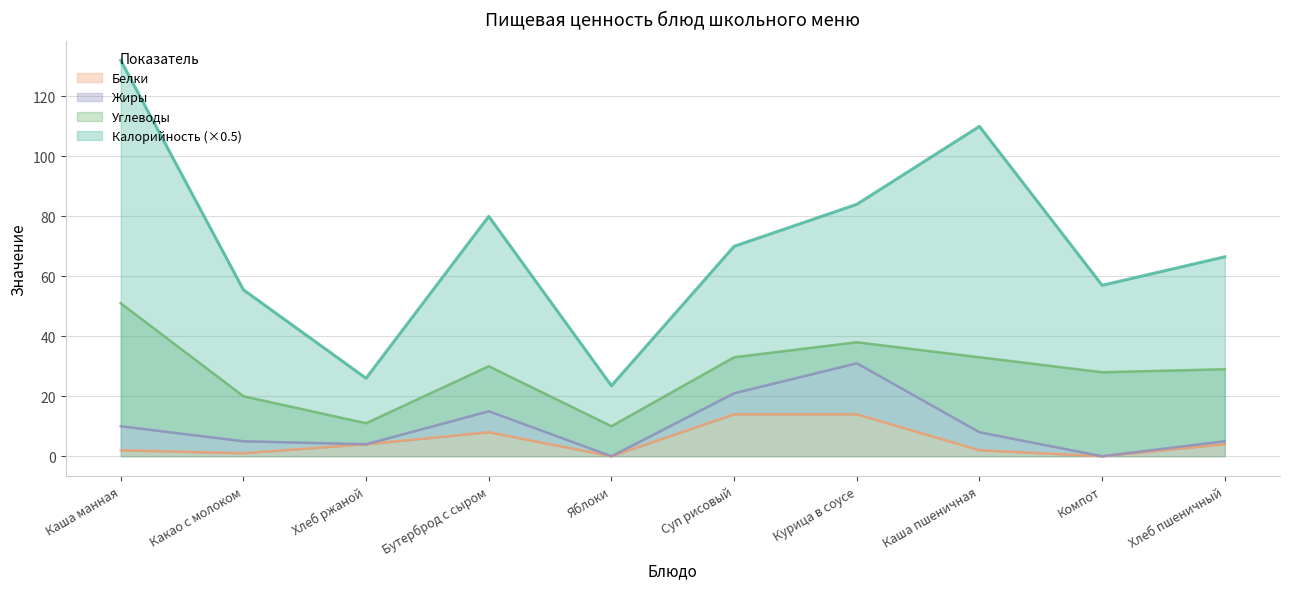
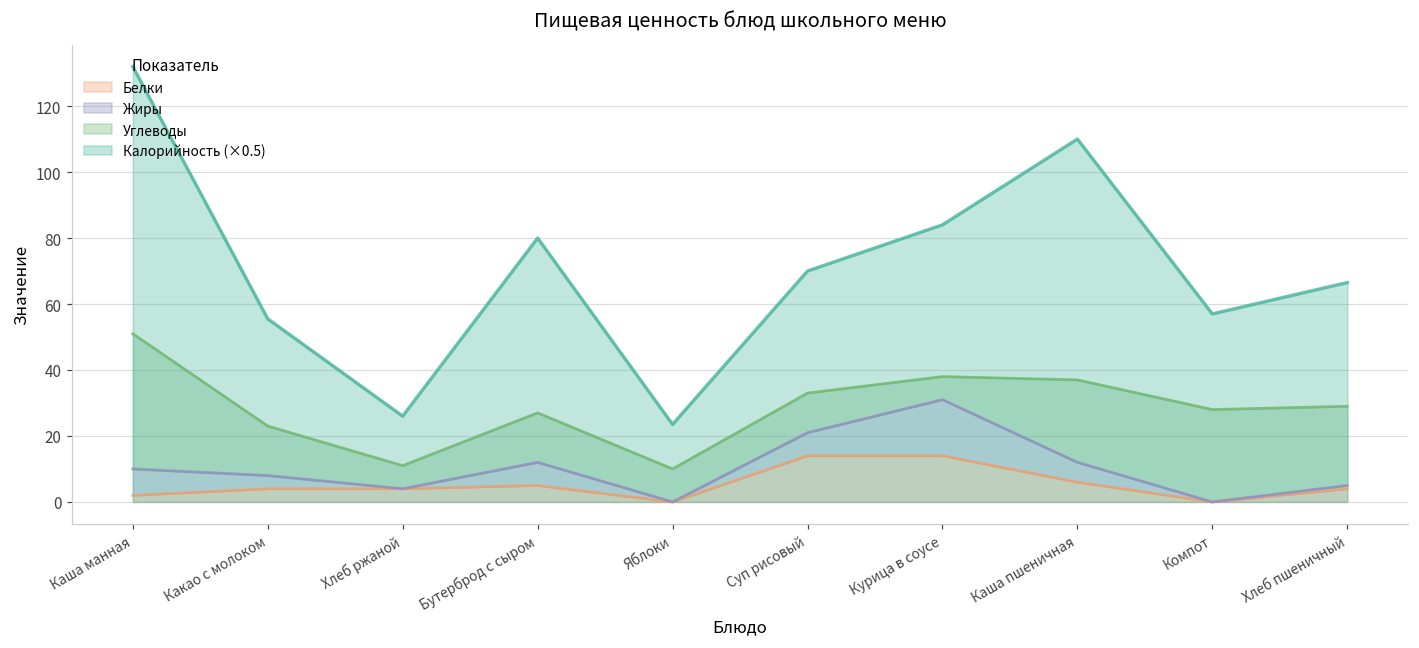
  {
    "Белки": {
      "Каша манная": 2,
-     "Какао с молоком": 1,
-     "Бутерброд с сыром": 8,
+     "Какао с молоком": 4,
+     "Бутерброд с сыром": 5,
      "Суп рисовый": 14,
      "Курица в соусе": 14,
-     "Каша пшеничная": 2,
+     "Каша пшеничная": 6,
      "Хлеб пшеничный": 4
    }
  }
